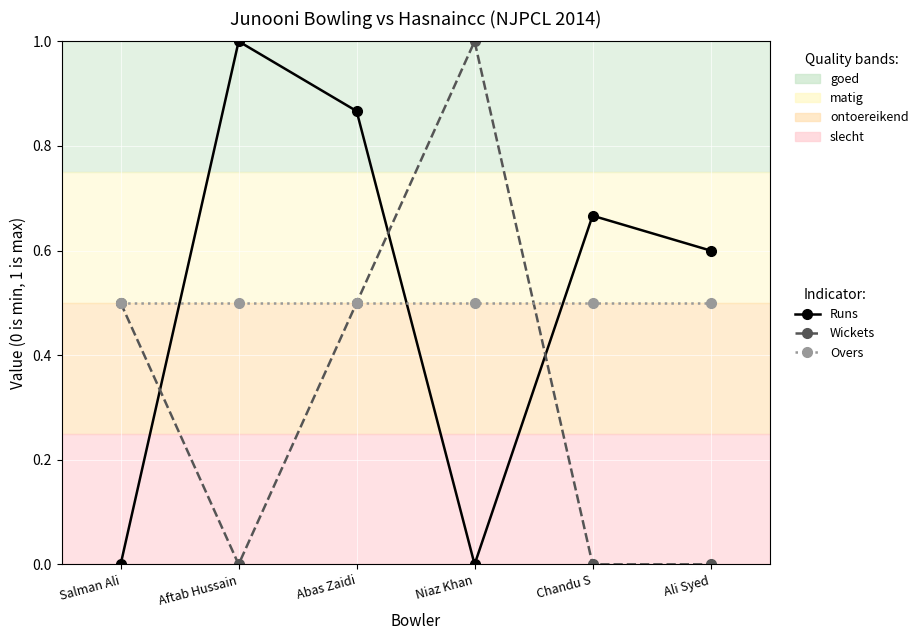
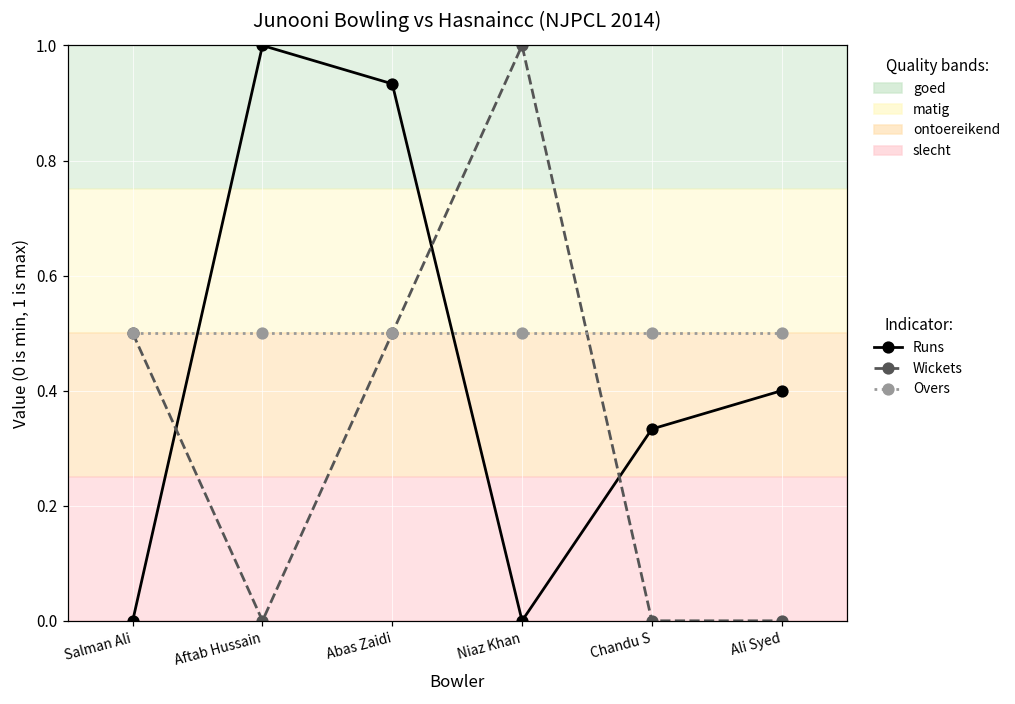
  {
    "Runs": {
      "Salman Ali": 0.00,
      "Aftab Hussain": 1.00,
-     "Abas Zaidi": 0.87,
+     "Abas Zaidi": 0.93,
      "Niaz Khan": 0.00,
-     "Chandu S": 0.67,
-     "Ali Syed": 0.60
+     "Chandu S": 0.33,
+     "Ali Syed": 0.40
    },
    "Wickets": {
      "Aftab Hussain": 0.00,
      "Niaz Khan": 1.00,
      "Chandu S": 0.00,
      "Ali Syed": 0.00
    },
    "Overs": {
      "Aftab Hussain": 0.50,
      "Niaz Khan": 0.50,
      "Chandu S": 0.50,
      "Ali Syed": 0.50
    }
  }
